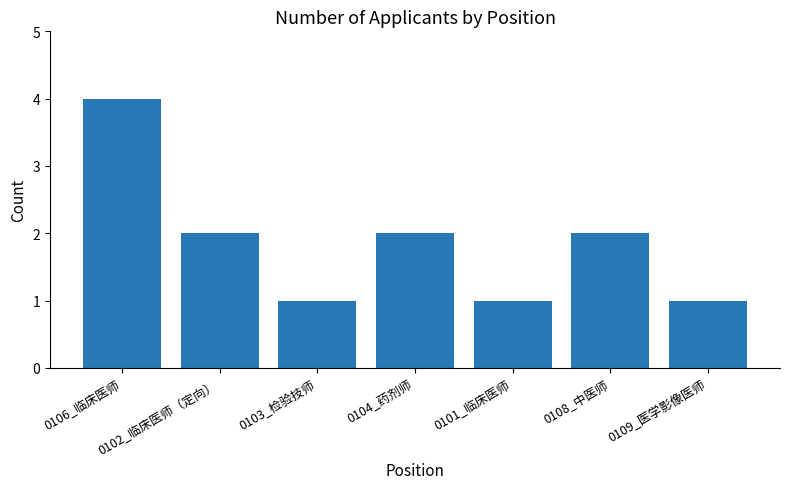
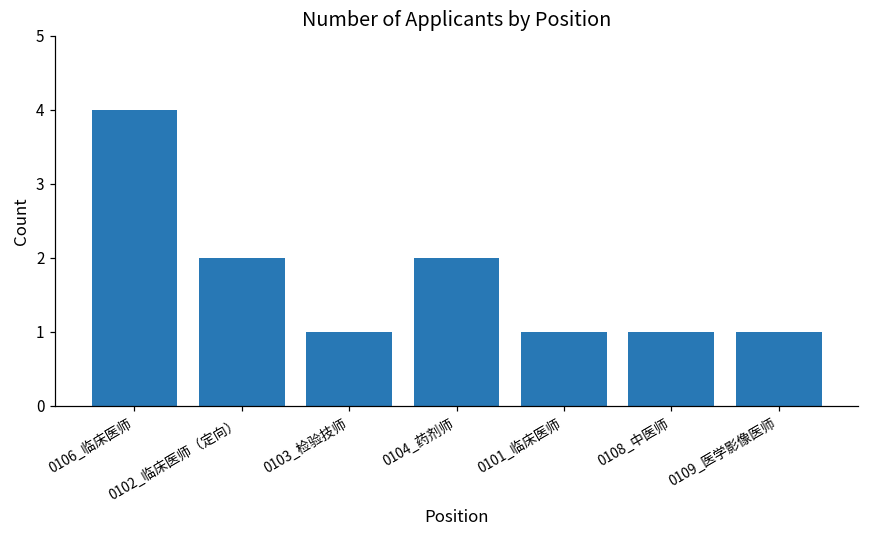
  {
    "0106_临床医师": 4,
    "0102_临床医师（定向）": 2,
    "0103_检验技师": 1,
    "0104_药剂师": 2,
    "0101_临床医师": 1,
-   "0108_中医师": 2,
+   "0108_中医师": 1,
    "0109_医学影像医师": 1
  }
